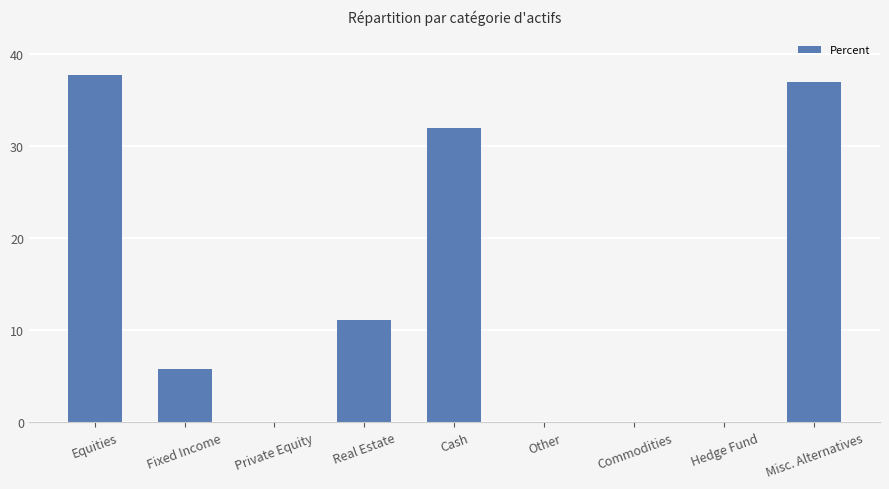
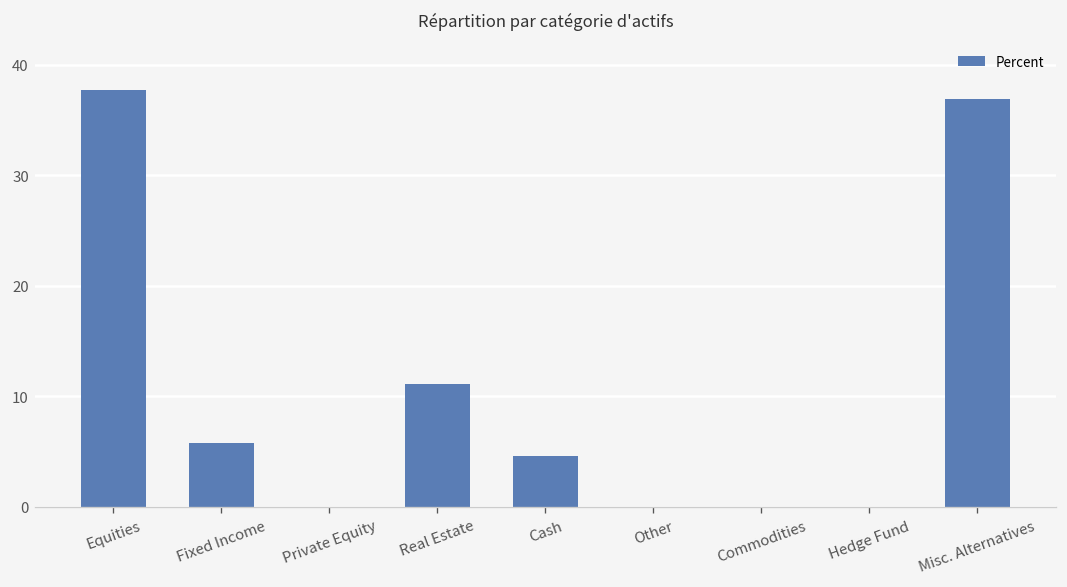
  {
    "Equities": 38,
    "Fixed Income": 6,
    "Private Equity": 0,
    "Real Estate": 11,
-   "Cash": 32,
+   "Cash": 5,
    "Other": 0,
    "Commodities": 0,
    "Hedge Fund": 0,
    "Misc. Alternatives": 37
  }
